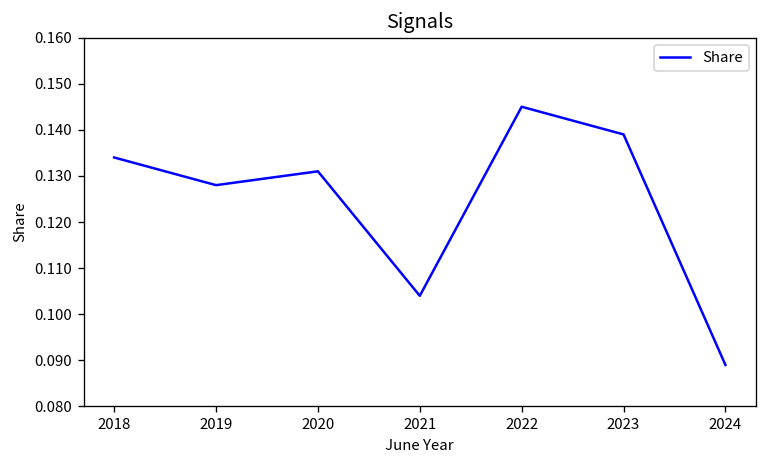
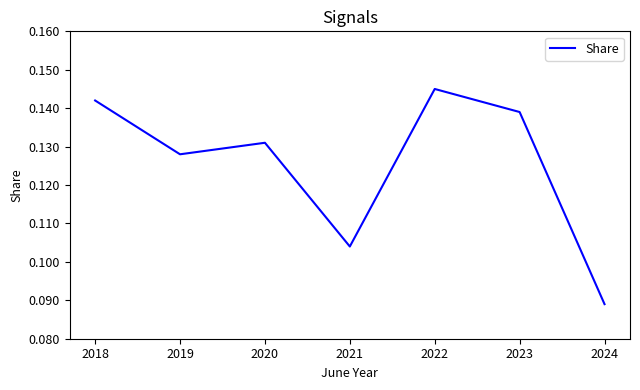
  {
-   "2018": 0.134,
+   "2018": 0.142,
    "2019": 0.128,
    "2020": 0.131,
    "2021": 0.104,
    "2022": 0.145,
    "2023": 0.139,
    "2024": 0.089
  }
